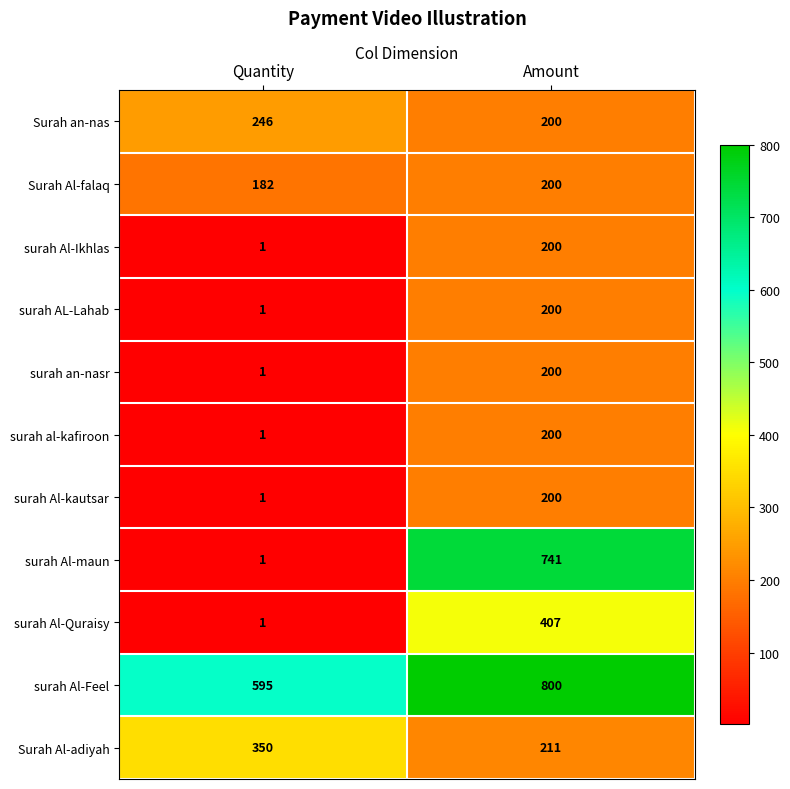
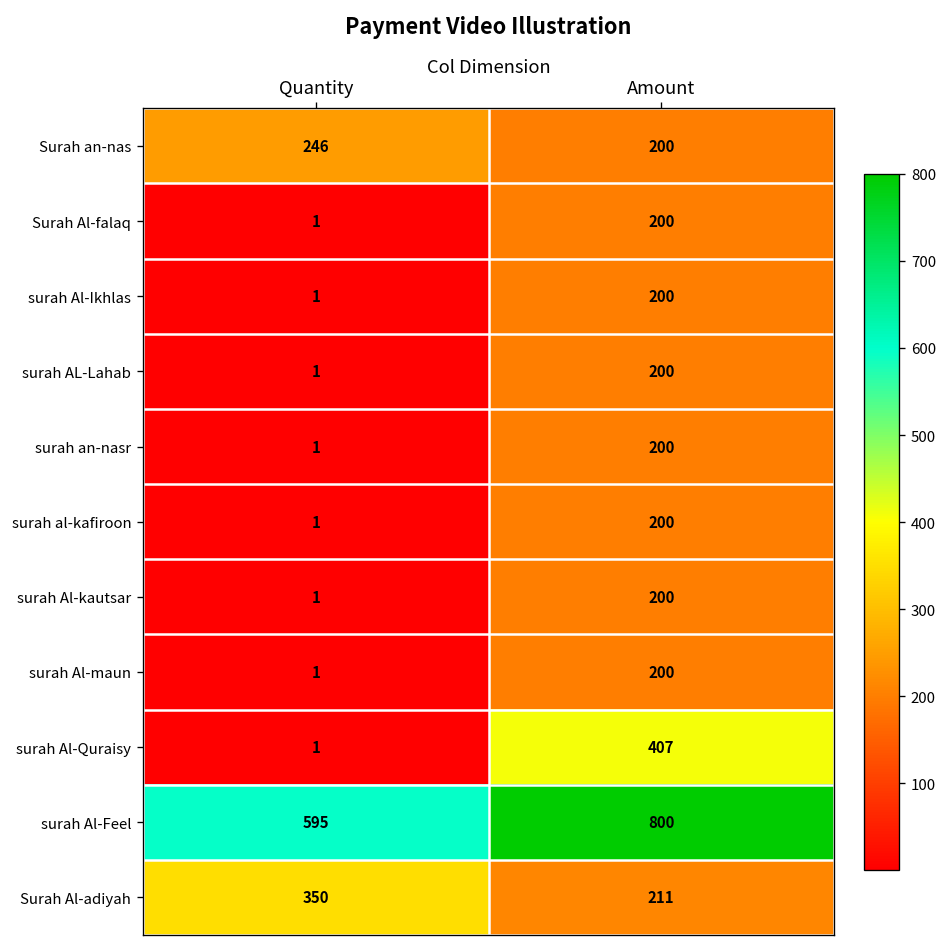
  {
    "Surah an-nas": {
      "Quantity": 246,
      "Amount": 200
    },
    "Surah Al-falaq": {
-     "Quantity": 182,
+     "Quantity": 1,
      "Amount": 200
    },
    "surah Al-Ikhlas": {
      "Quantity": 1,
      "Amount": 200
    },
    "surah AL-Lahab": {
      "Quantity": 1,
      "Amount": 200
    },
    "surah an-nasr": {
      "Quantity": 1,
      "Amount": 200
    },
    "surah al-kafiroon": {
      "Quantity": 1,
      "Amount": 200
    },
    "surah Al-kautsar": {
      "Quantity": 1,
      "Amount": 200
    },
    "surah Al-maun": {
      "Quantity": 1,
-     "Amount": 741
+     "Amount": 200
    },
    "surah Al-Quraisy": {
      "Quantity": 1,
      "Amount": 407
    },
    "surah Al-Feel": {
      "Quantity": 595,
      "Amount": 800
    },
    "Surah Al-adiyah": {
      "Quantity": 350,
      "Amount": 211
    }
  }
